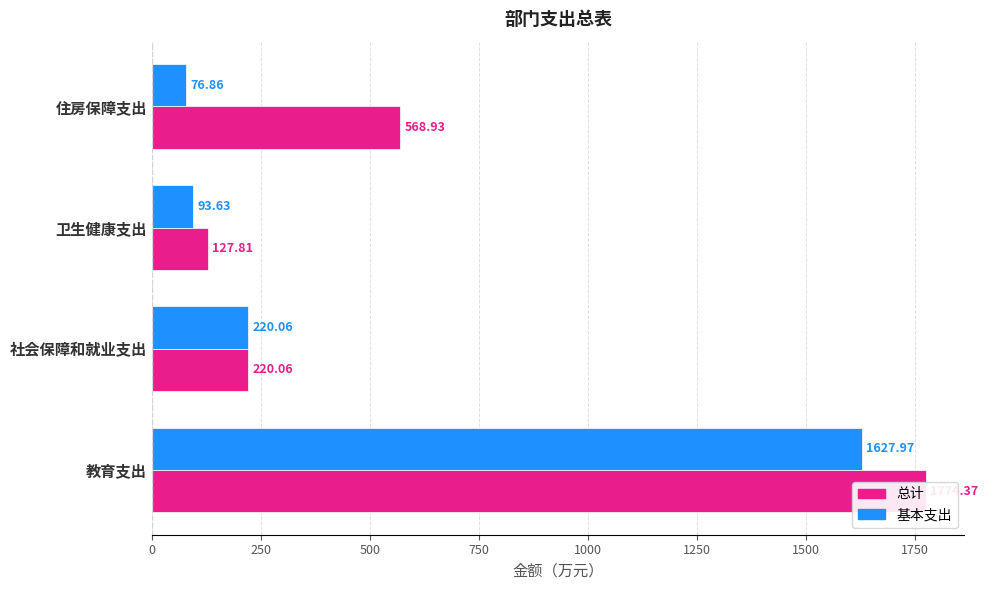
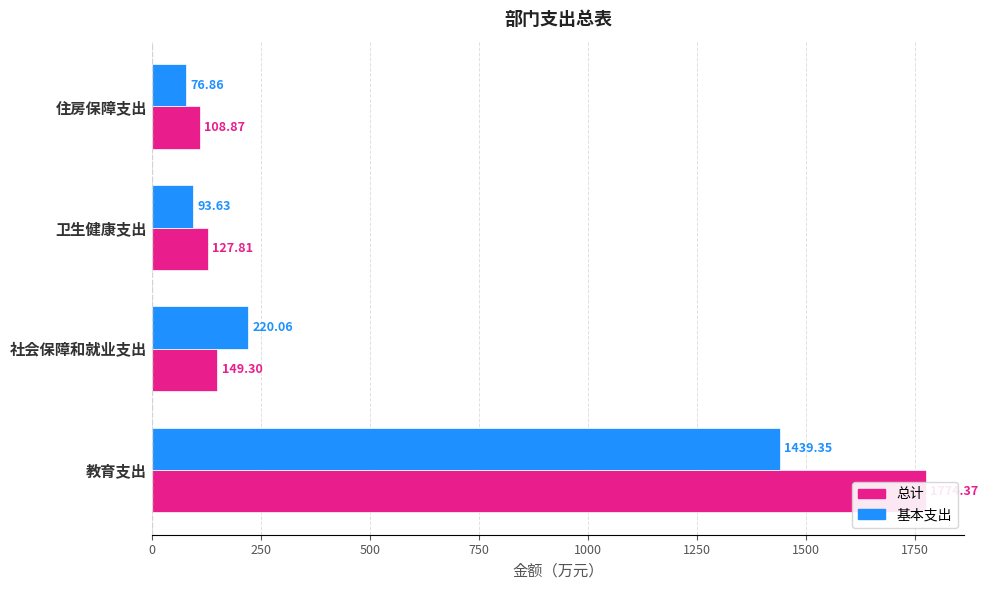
  {
    "总计": {
-     "住房保障支出": 568.93,
+     "住房保障支出": 108.87,
      "卫生健康支出": 127.81,
-     "社会保障和就业支出": 220.06
+     "社会保障和就业支出": 149.30
    },
    "基本支出": {
      "住房保障支出": 76.86,
      "卫生健康支出": 93.63,
      "社会保障和就业支出": 220.06,
-     "教育支出": 1627.97
+     "教育支出": 1439.35
    }
  }
